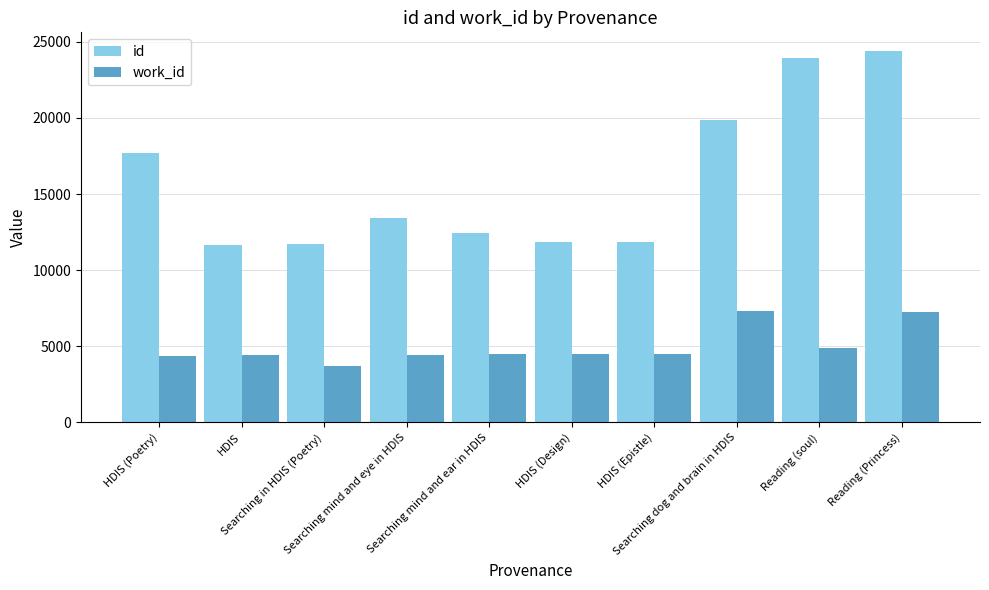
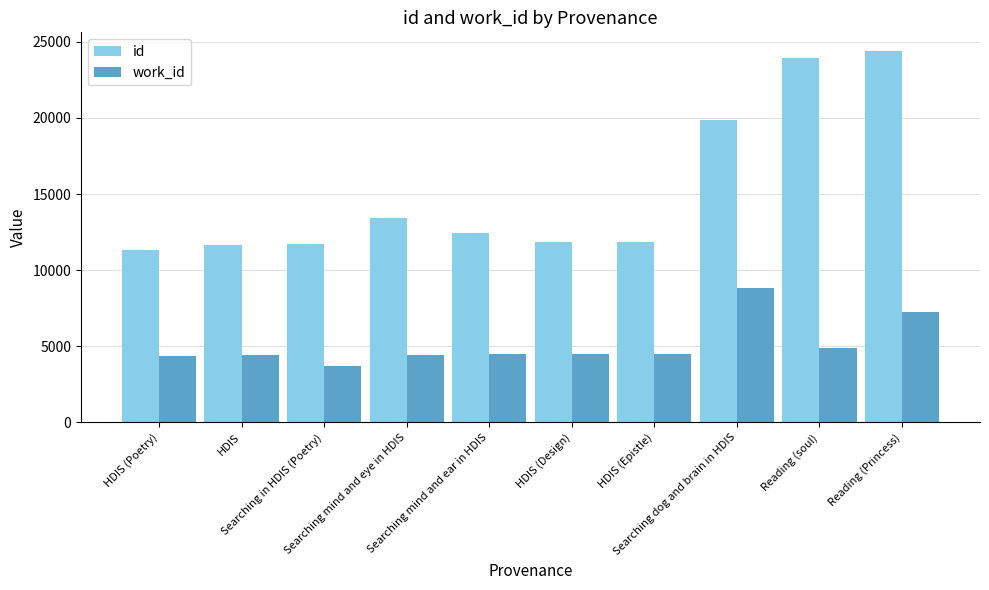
  {
    "id": {
-     "HDIS (Poetry)": 17700,
+     "HDIS (Poetry)": 11400,
      "HDIS": 11700,
      "Searching in HDIS (Poetry)": 11700,
      "Searching mind and eye in HDIS": 13400,
      "Searching mind and ear in HDIS": 12400,
      "HDIS (Design)": 11900,
      "HDIS (Epistle)": 11900,
      "Searching dog and brain in HDIS": 19900,
      "Reading (soul)": 24000,
      "Reading (Princess)": 24400
    },
    "work_id": {
      "HDIS (Poetry)": 4300,
      "HDIS": 4400,
      "Searching in HDIS (Poetry)": 3700,
      "Searching mind and eye in HDIS": 4500,
      "Searching mind and ear in HDIS": 4500,
      "HDIS (Design)": 4500,
      "HDIS (Epistle)": 4500,
-     "Searching dog and brain in HDIS": 7300,
+     "Searching dog and brain in HDIS": 8800,
      "Reading (soul)": 4900,
      "Reading (Princess)": 7200
    }
  }
